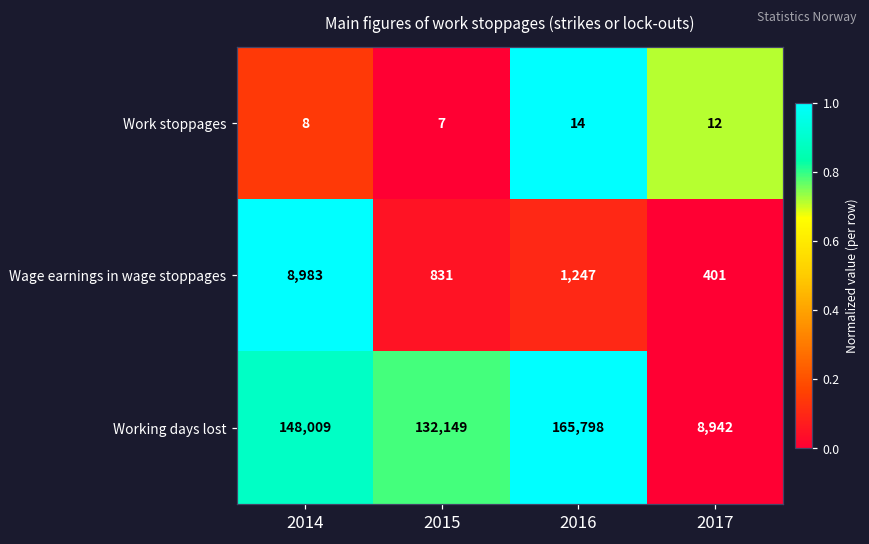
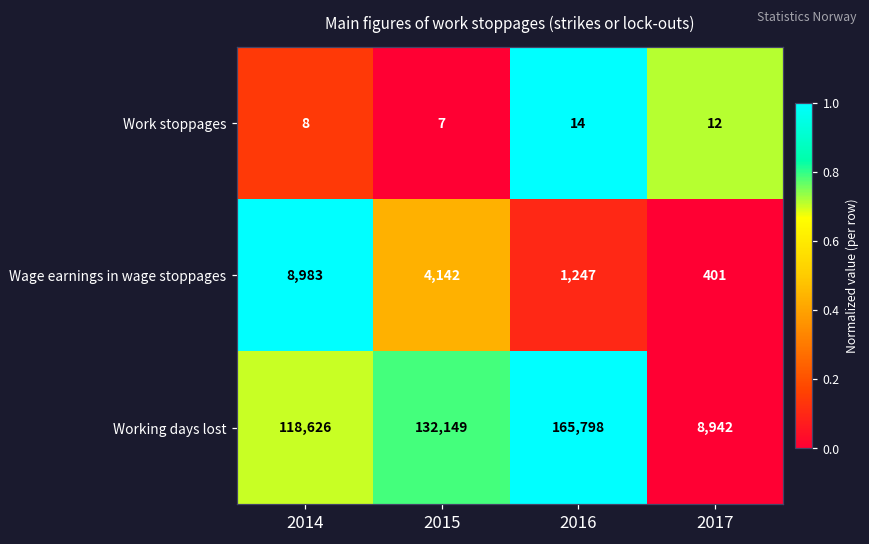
  {
    "Work stoppages": {
      "2014": "8",
      "2015": "7",
      "2016": "14",
      "2017": "12"
    },
    "Wage earnings in wage stoppages": {
      "2014": "8,983",
-     "2015": "831",
+     "2015": "4,142",
      "2016": "1,247",
      "2017": "401"
    },
    "Working days lost": {
-     "2014": "148,009",
+     "2014": "118,626",
      "2015": "132,149",
      "2016": "165,798",
      "2017": "8,942"
    }
  }
